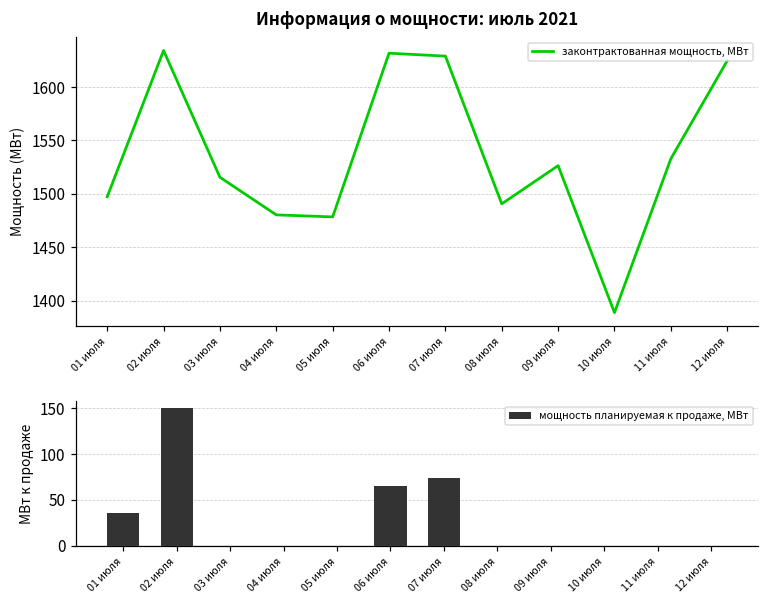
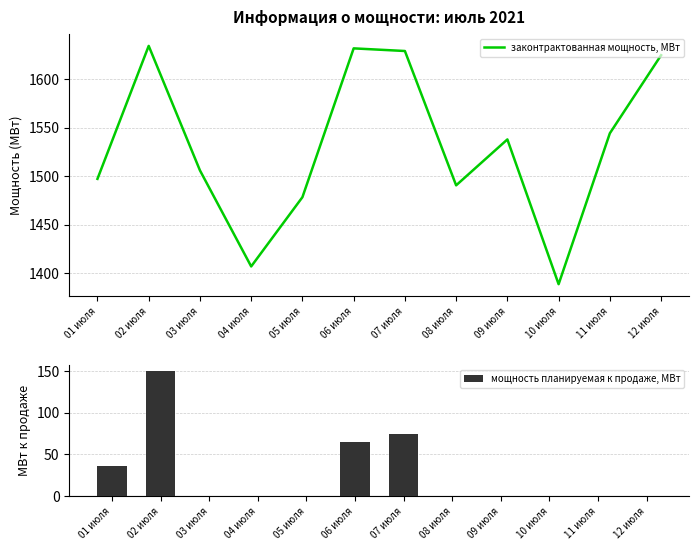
  {
    "Информация о мощности: июль 2021": {
      "01 июля": 1500,
      "02 июля": 1630,
-     "03 июля": 1520,
-     "04 июля": 1480,
+     "03 июля": 1510,
+     "04 июля": 1410,
      "05 июля": 1480,
      "06 июля": 1630,
      "07 июля": 1630,
      "08 июля": 1490,
-     "09 июля": 1530,
+     "09 июля": 1540,
      "10 июля": 1390,
-     "11 июля": 1530
+     "11 июля": 1540
    }
  }
